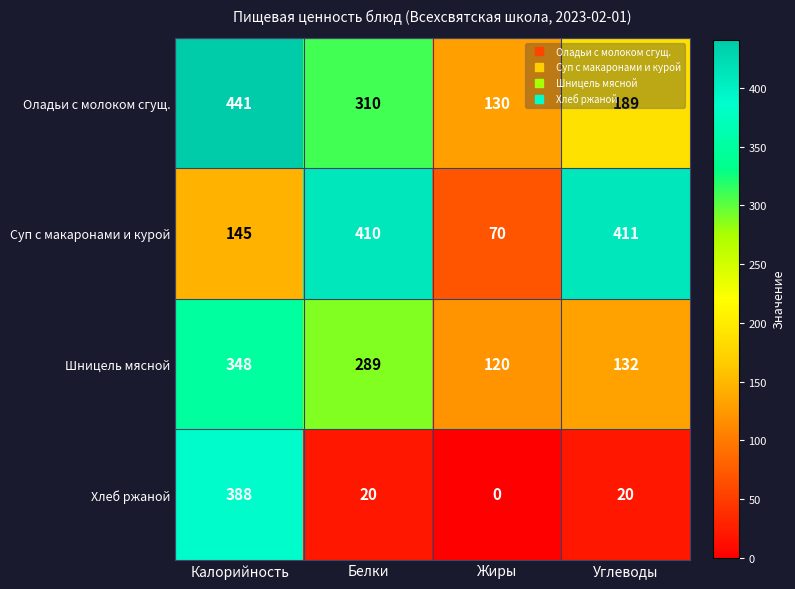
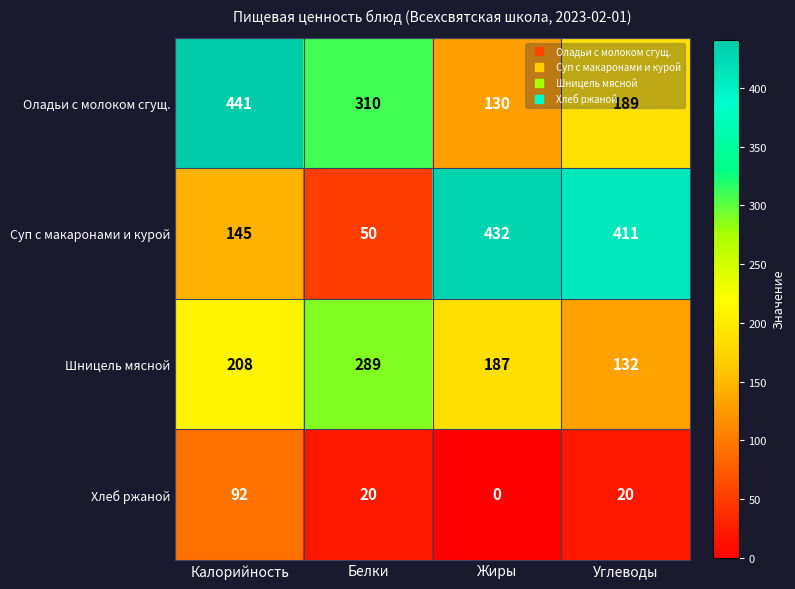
  {
    "Оладьи с молоком сгущ.": {
      "Калорийность": 441,
      "Белки": 310,
      "Жиры": 130
    },
    "Суп с макаронами и курой": {
      "Калорийность": 145,
-     "Белки": 410,
-     "Жиры": 70,
+     "Белки": 50,
+     "Жиры": 432,
      "Углеводы": 411
    },
    "Шницель мясной": {
-     "Калорийность": 348,
+     "Калорийность": 208,
      "Белки": 289,
-     "Жиры": 120,
+     "Жиры": 187,
      "Углеводы": 132
    },
    "Хлеб ржаной": {
-     "Калорийность": 388,
+     "Калорийность": 92,
      "Белки": 20,
      "Жиры": 0,
      "Углеводы": 20
    }
  }
